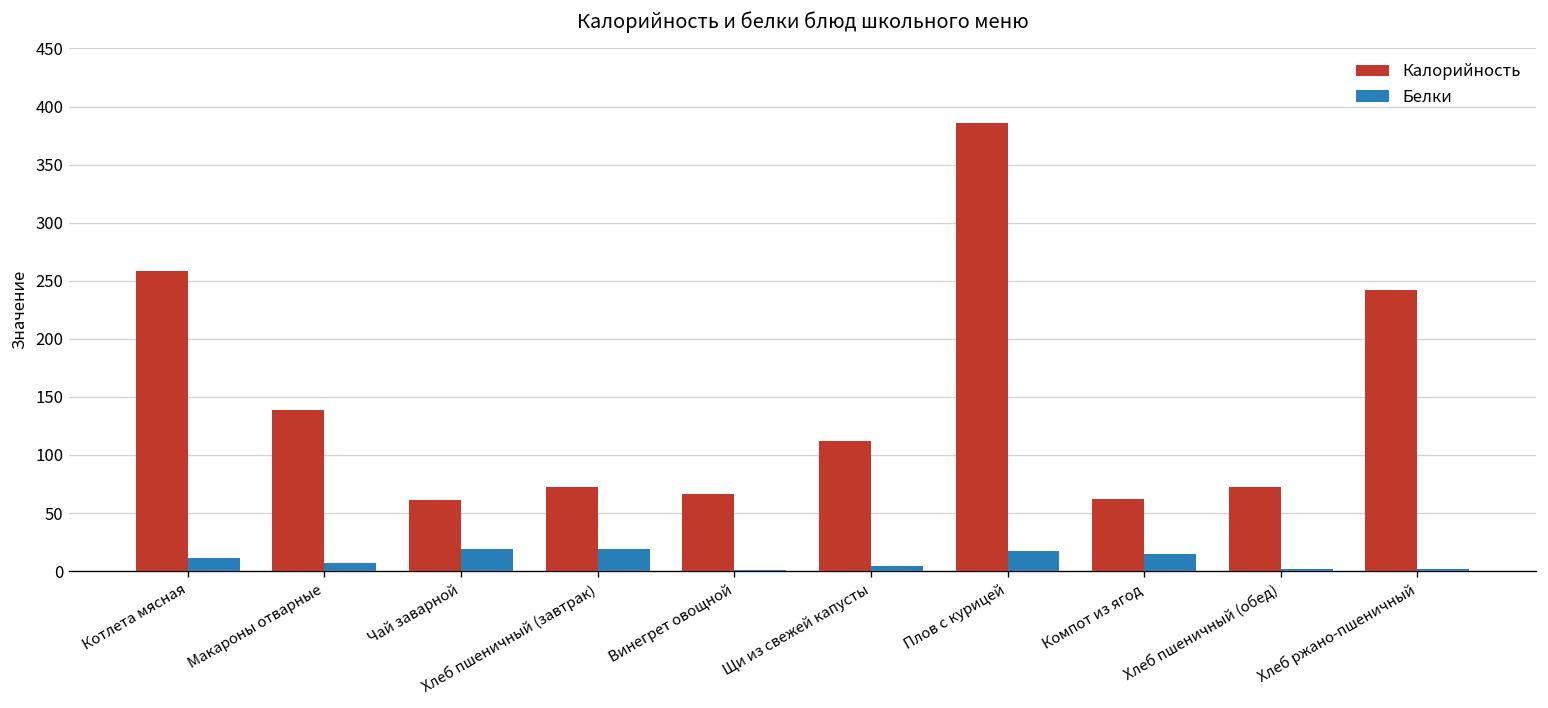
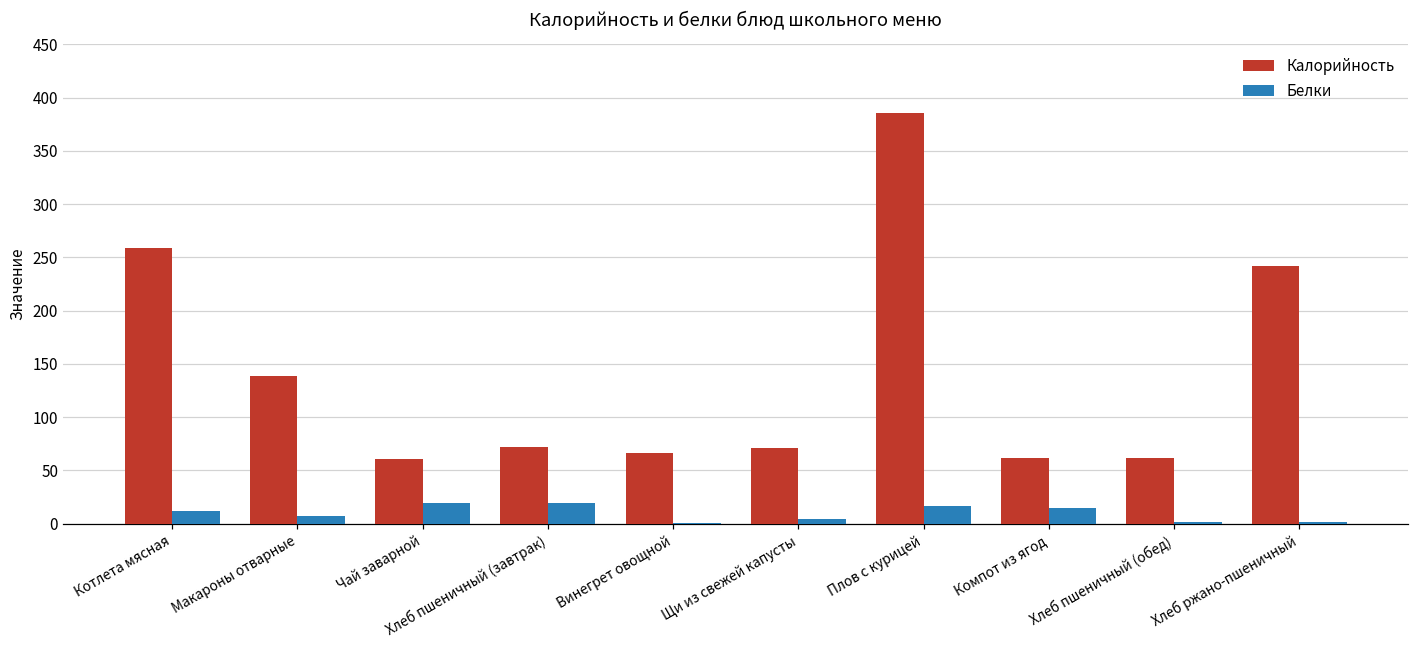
  {
    "Калорийность": {
      "Котлета мясная": 260,
      "Макароны отварные": 140,
      "Чай заварной": 60,
      "Хлеб пшеничный (завтрак)": 70,
      "Винегрет овощной": 70,
-     "Щи из свежей капусты": 110,
+     "Щи из свежей капусты": 70,
      "Плов с курицей": 390,
      "Компот из ягод": 60,
-     "Хлеб пшеничный (обед)": 70,
+     "Хлеб пшеничный (обед)": 60,
      "Хлеб ржано-пшеничный": 240
    },
    "Белки": {
      "Котлета мясная": 10,
      "Макароны отварные": 10,
      "Чай заварной": 20,
      "Хлеб пшеничный (завтрак)": 20,
      "Щи из свежей капусты": 0,
      "Плов с курицей": 20,
      "Компот из ягод": 10
    }
  }
